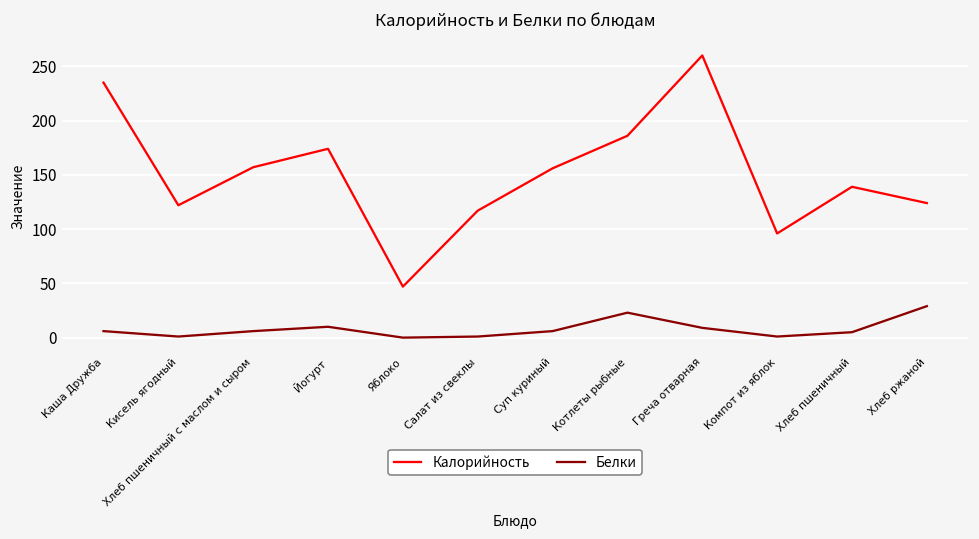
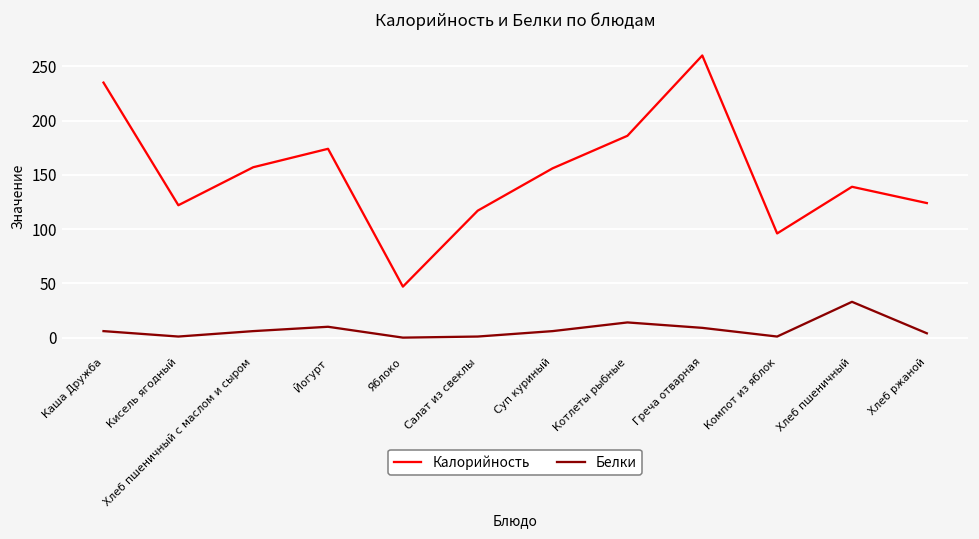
  {
    "Калорийность": {
      "Каша Дружба": 240,
      "Кисель ягодный": 120,
      "Хлеб пшеничный с маслом и сыром": 160,
      "Йогурт": 170,
      "Яблоко": 50,
      "Салат из свеклы": 120,
      "Суп куриный": 160,
      "Котлеты рыбные": 190,
      "Греча отварная": 260,
      "Компот из яблок": 100,
      "Хлеб пшеничный": 140,
      "Хлеб ржаной": 120
    },
    "Белки": {
      "Каша Дружба": 10,
      "Кисель ягодный": 0,
      "Хлеб пшеничный с маслом и сыром": 10,
      "Йогурт": 10,
      "Яблоко": 0,
      "Салат из свеклы": 0,
      "Суп куриный": 10,
-     "Котлеты рыбные": 20,
+     "Котлеты рыбные": 10,
      "Греча отварная": 10,
      "Компот из яблок": 0,
-     "Хлеб пшеничный": 10,
-     "Хлеб ржаной": 30
+     "Хлеб пшеничный": 30,
+     "Хлеб ржаной": 0
    }
  }
